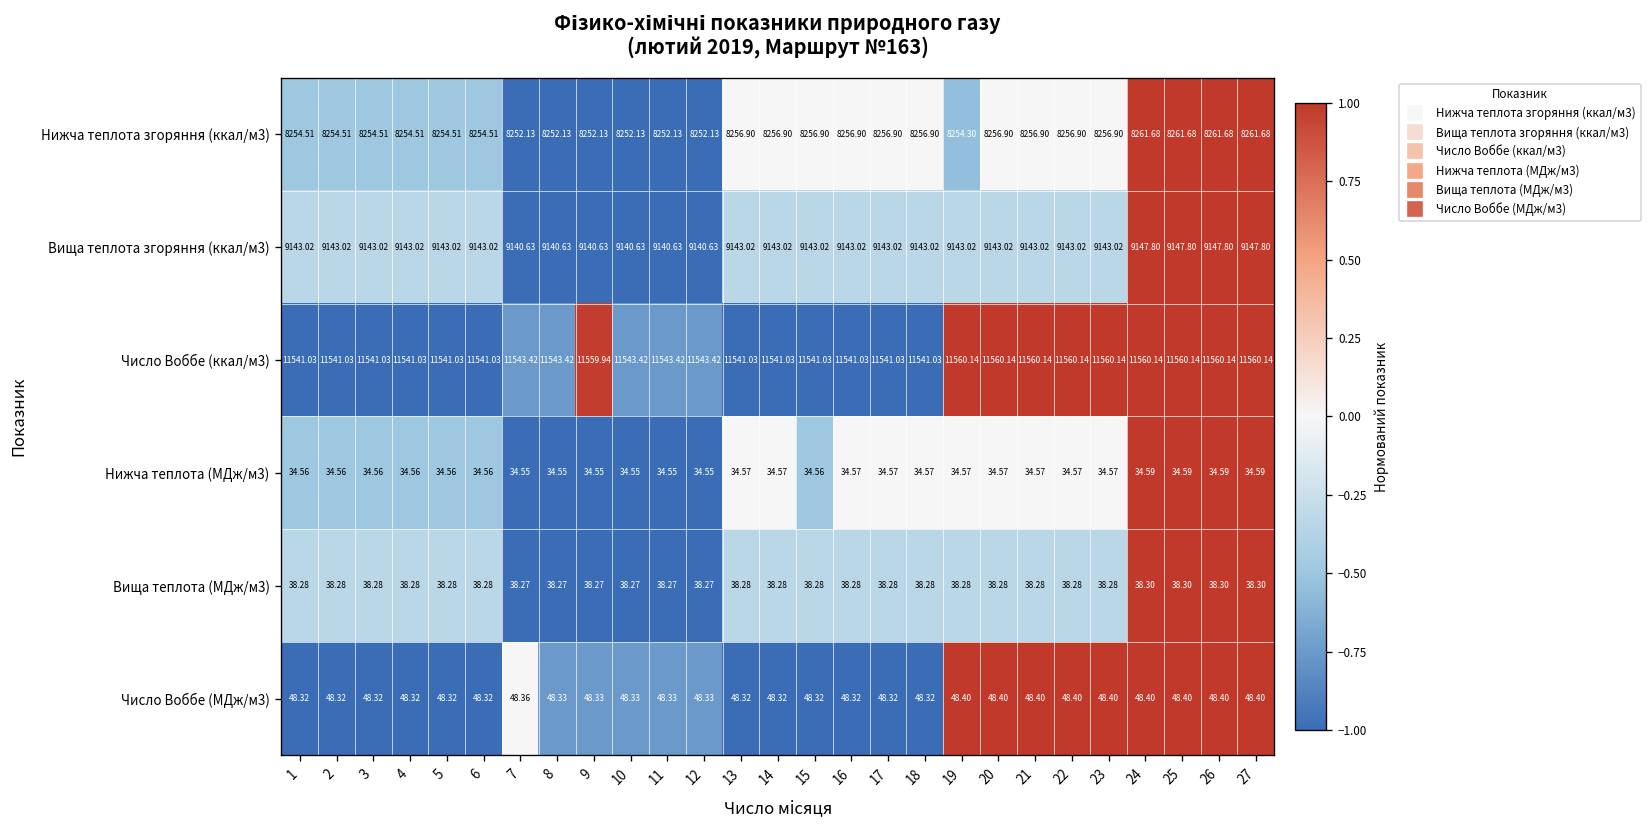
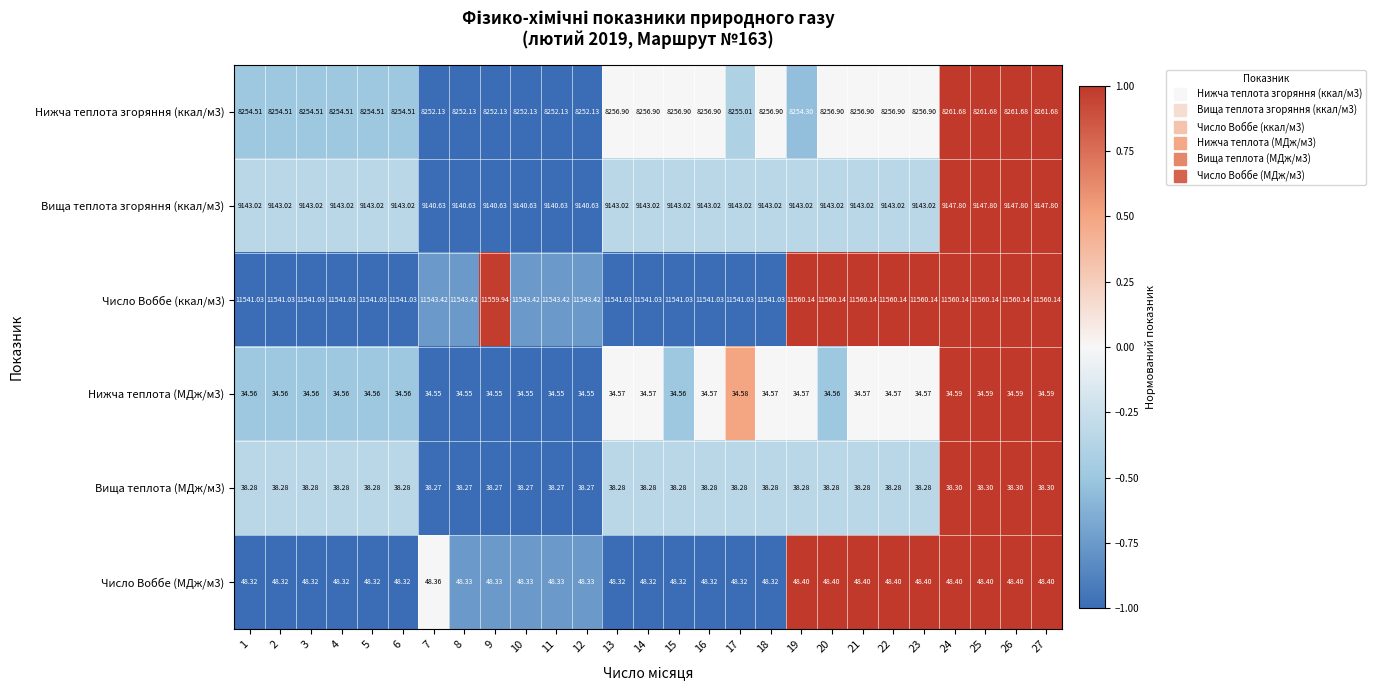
  {
    "Нижча теплота згоряння (ккал/м3)": {
      "1": 8254.51,
      "2": 8254.51,
      "3": 8254.51,
      "4": 8254.51,
      "5": 8254.51,
      "6": 8254.51,
      "7": 8252.13,
      "8": 8252.13,
      "9": 8252.13,
      "10": 8252.13,
      "11": 8252.13,
      "12": 8252.13,
      "13": 8256.90,
      "14": 8256.90,
      "15": 8256.90,
      "16": 8256.90,
-     "17": 8256.90,
+     "17": 8255.01,
      "18": 8256.90,
      "19": 8254.30,
      "20": 8256.90,
      "21": 8256.90,
      "22": 8256.90,
      "23": 8256.90,
      "24": 8261.68,
      "25": 8261.68,
      "26": 8261.68,
      "27": 8261.68
    },
    "Вища теплота згоряння (ккал/м3)": {
      "1": 9143.02,
      "2": 9143.02,
      "3": 9143.02,
      "4": 9143.02,
      "5": 9143.02,
      "6": 9143.02,
      "7": 9140.63,
      "8": 9140.63,
      "9": 9140.63,
      "10": 9140.63,
      "11": 9140.63,
      "12": 9140.63,
      "13": 9143.02,
      "14": 9143.02,
      "15": 9143.02,
      "16": 9143.02,
      "17": 9143.02,
      "18": 9143.02,
      "19": 9143.02,
      "20": 9143.02,
      "21": 9143.02,
      "22": 9143.02,
      "23": 9143.02,
      "24": 9147.80,
      "25": 9147.80,
      "26": 9147.80,
      "27": 9147.80
    },
    "Число Воббе (ккал/м3)": {
      "1": 11541.03,
      "2": 11541.03,
      "3": 11541.03,
      "4": 11541.03,
      "5": 11541.03,
      "6": 11541.03,
      "7": 11543.42,
      "8": 11543.42,
      "9": 11559.94,
      "10": 11543.42,
      "11": 11543.42,
      "12": 11543.42,
      "13": 11541.03,
      "14": 11541.03,
      "15": 11541.03,
      "16": 11541.03,
      "17": 11541.03,
      "18": 11541.03,
      "19": 11560.14,
      "20": 11560.14,
      "21": 11560.14,
      "22": 11560.14,
      "23": 11560.14,
      "24": 11560.14,
      "25": 11560.14,
      "26": 11560.14,
      "27": 11560.14
    },
    "Нижча теплота (МДж/м3)": {
      "1": 34.56,
      "2": 34.56,
      "3": 34.56,
      "4": 34.56,
      "5": 34.56,
      "6": 34.56,
      "7": 34.55,
      "8": 34.55,
      "9": 34.55,
      "10": 34.55,
      "11": 34.55,
      "12": 34.55,
      "13": 34.57,
      "14": 34.57,
      "15": 34.56,
      "16": 34.57,
-     "17": 34.57,
+     "17": 34.58,
      "18": 34.57,
      "19": 34.57,
-     "20": 34.57,
+     "20": 34.56,
      "21": 34.57,
      "22": 34.57,
      "23": 34.57,
      "24": 34.59,
      "25": 34.59,
      "26": 34.59,
      "27": 34.59
    },
    "Вища теплота (МДж/м3)": {
      "1": 38.28,
      "2": 38.28,
      "3": 38.28,
      "4": 38.28,
      "5": 38.28,
      "6": 38.28,
      "7": 38.27,
      "8": 38.27,
      "9": 38.27,
      "10": 38.27,
      "11": 38.27,
      "12": 38.27,
      "13": 38.28,
      "14": 38.28,
      "15": 38.28,
      "16": 38.28,
      "17": 38.28,
      "18": 38.28,
      "19": 38.28,
      "20": 38.28,
      "21": 38.28,
      "22": 38.28,
      "23": 38.28,
      "24": 38.30,
      "25": 38.30,
      "26": 38.30,
      "27": 38.30
    },
    "Число Воббе (МДж/м3)": {
      "1": 48.32,
      "2": 48.32,
      "3": 48.32,
      "4": 48.32,
      "5": 48.32,
      "6": 48.32,
      "7": 48.36,
      "8": 48.33,
      "9": 48.33,
      "10": 48.33,
      "11": 48.33,
      "12": 48.33,
      "13": 48.32,
      "14": 48.32,
      "15": 48.32,
      "16": 48.32,
      "17": 48.32,
      "18": 48.32,
      "19": 48.40,
      "20": 48.40,
      "21": 48.40,
      "22": 48.40,
      "23": 48.40,
      "24": 48.40,
      "25": 48.40,
      "26": 48.40,
      "27": 48.40
    }
  }
